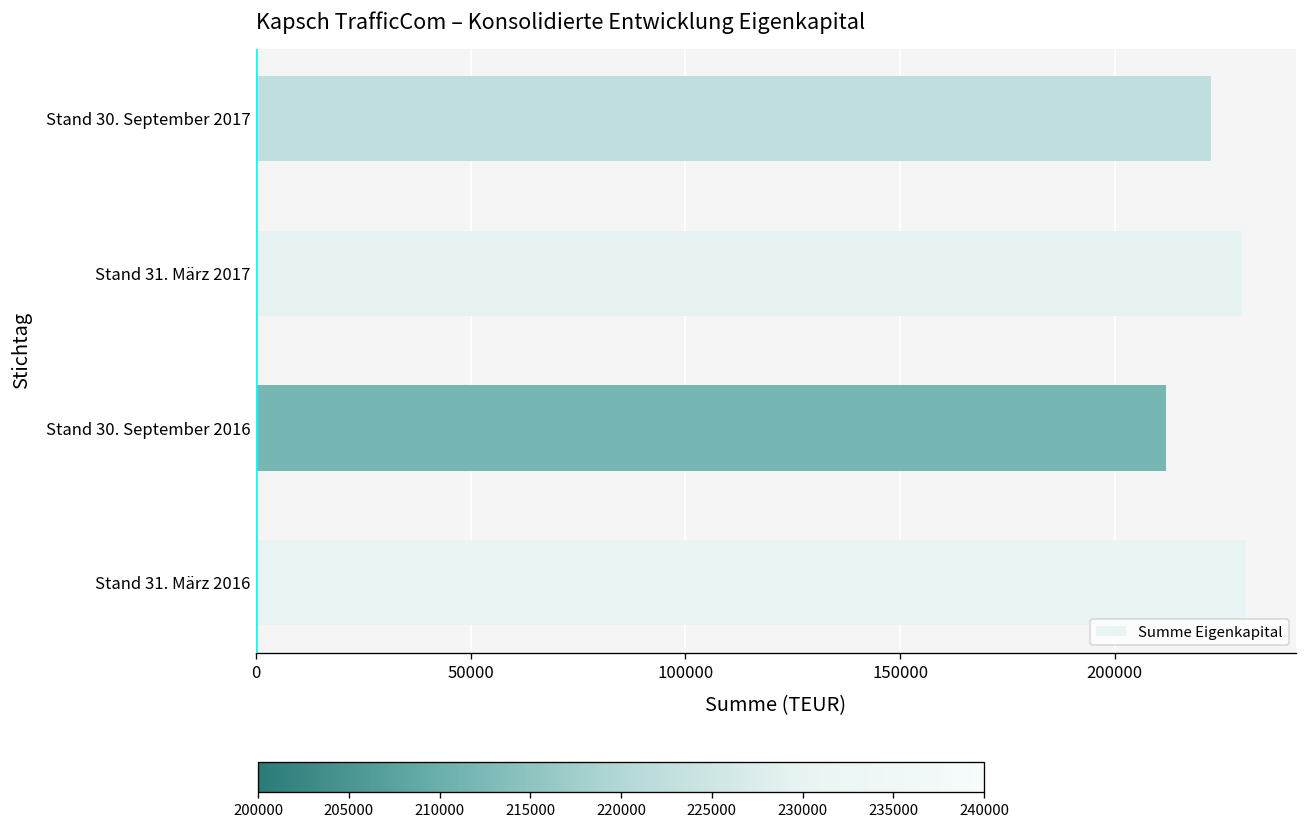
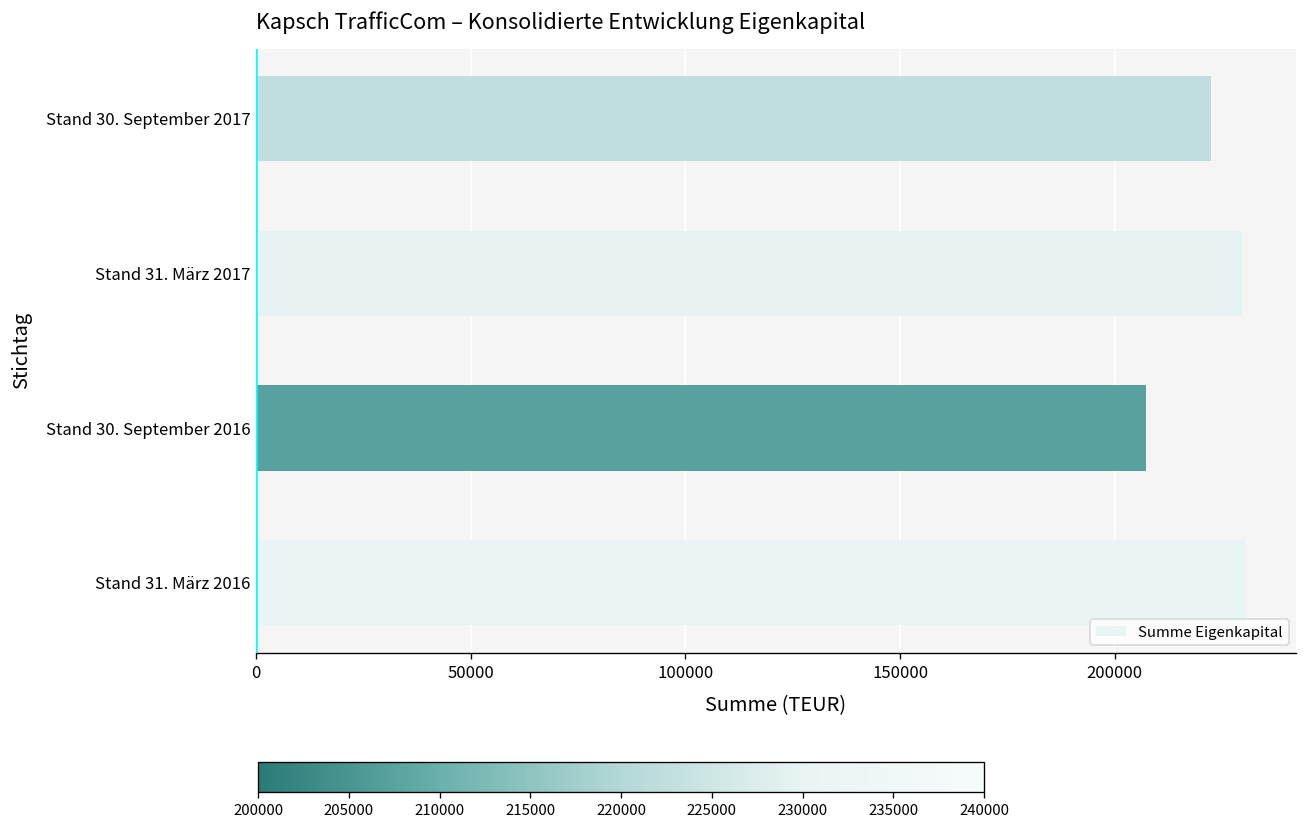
  {
    "Stand 30. September 2017": 222000,
    "Stand 31. März 2017": 230000,
-   "Stand 30. September 2016": 212000,
+   "Stand 30. September 2016": 207000,
    "Stand 31. März 2016": 231000
  }
